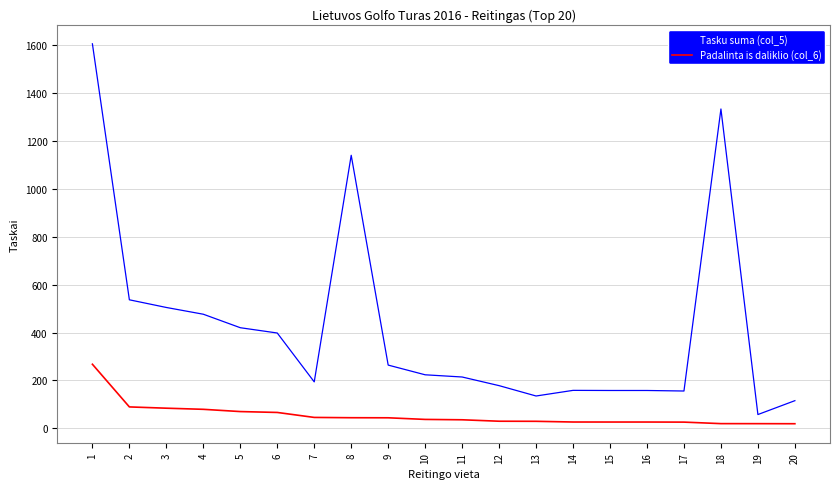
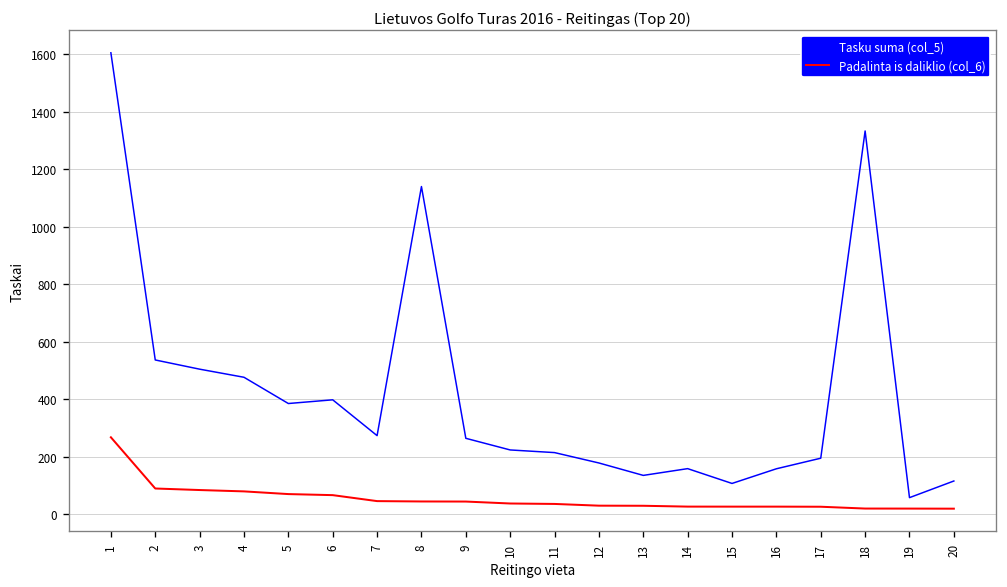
  {
    "Tasku suma (col_5)": {
      "1": 1610,
      "2": 540,
      "3": 500,
      "4": 480,
-     "5": 420,
+     "5": 390,
      "6": 400,
-     "7": 190,
+     "7": 270,
      "8": 1140,
      "9": 260,
      "10": 220,
      "11": 210,
      "12": 180,
      "13": 140,
      "14": 160,
-     "15": 160,
+     "15": 110,
      "16": 160,
-     "17": 160,
+     "17": 190,
      "18": 1330,
      "19": 60,
      "20": 120
    },
    "Padalinta is daliklio (col_6)": {
      "1": 270,
      "2": 90,
      "3": 80,
      "4": 80,
      "5": 70,
      "6": 70,
      "7": 50,
      "8": 40,
      "9": 40,
      "10": 40,
      "11": 40,
      "12": 30,
      "13": 30,
      "14": 30,
      "15": 30,
      "16": 30,
      "17": 30,
      "18": 20,
      "19": 20,
      "20": 20
    }
  }
